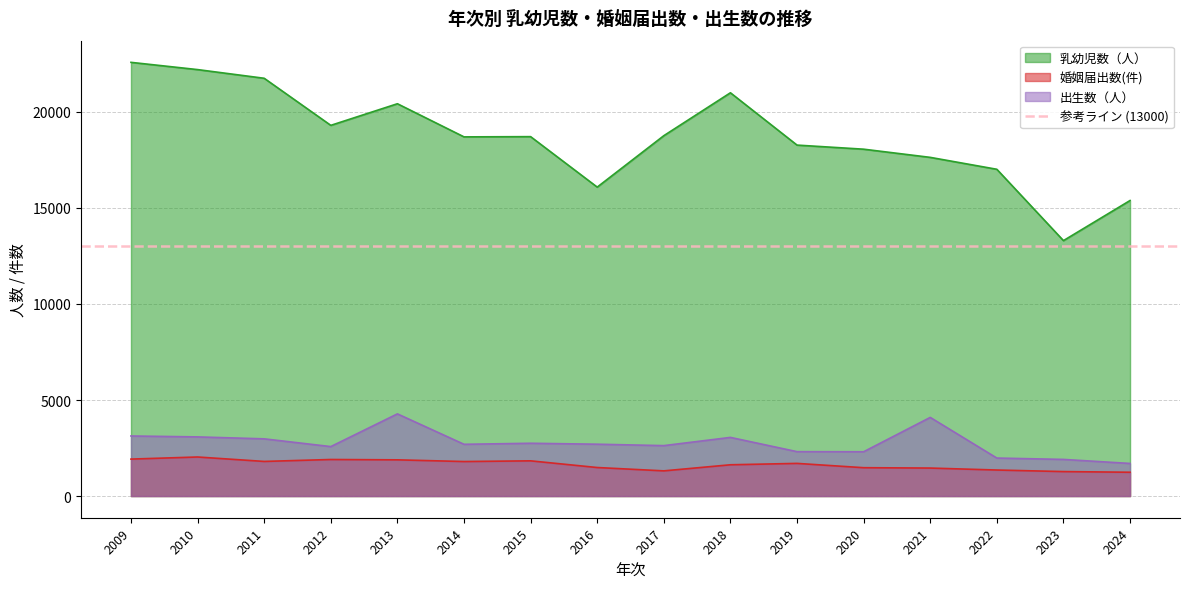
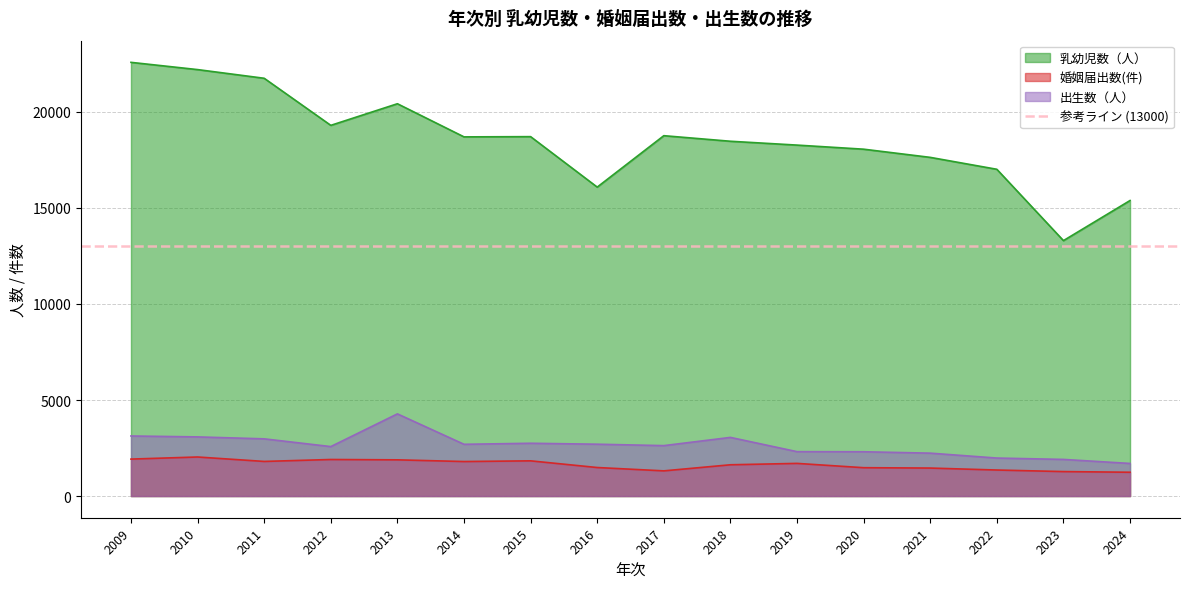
  {
    "乳幼児数（人）": {
      "2009": 22600,
      "2010": 22200,
      "2011": 21800,
      "2012": 19300,
      "2013": 20400,
      "2014": 18700,
      "2015": 18700,
      "2016": 16100,
      "2017": 18800,
-     "2018": 21000,
+     "2018": 18500,
      "2019": 18300,
      "2020": 18100,
      "2021": 17600,
      "2022": 17000,
      "2023": 13300,
      "2024": 15400
    },
    "婚姻届出数(件)": {
      "2009": 1900,
      "2010": 2000,
      "2011": 1800,
      "2012": 1900,
      "2013": 1900,
      "2014": 1800,
      "2015": 1800,
      "2016": 1500,
      "2017": 1300,
      "2018": 1600,
      "2019": 1700,
      "2020": 1500,
      "2021": 1500,
      "2022": 1400,
      "2023": 1300,
      "2024": 1200
    },
    "出生数（人）": {
      "2009": 3100,
      "2010": 3100,
      "2011": 3000,
      "2012": 2600,
      "2013": 4300,
      "2014": 2700,
      "2015": 2700,
      "2016": 2700,
      "2017": 2600,
      "2018": 3100,
      "2019": 2300,
      "2020": 2300,
-     "2021": 4100,
+     "2021": 2200,
      "2022": 2000,
      "2023": 1900,
      "2024": 1700
    }
  }
